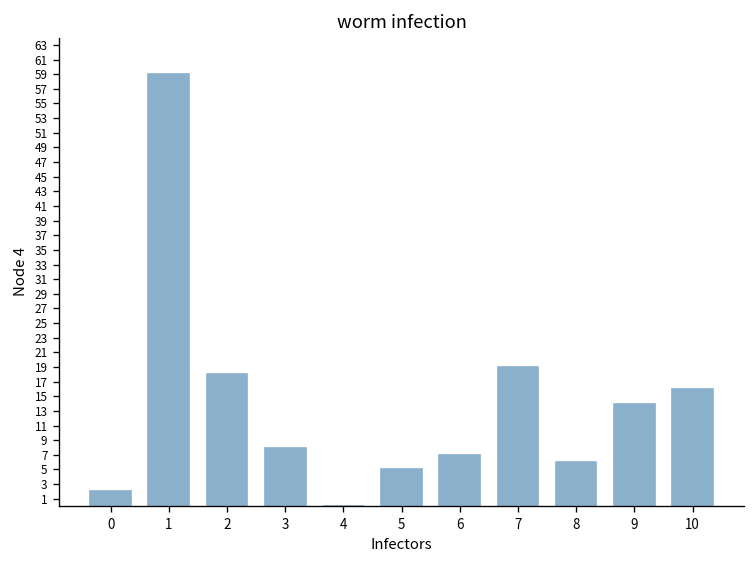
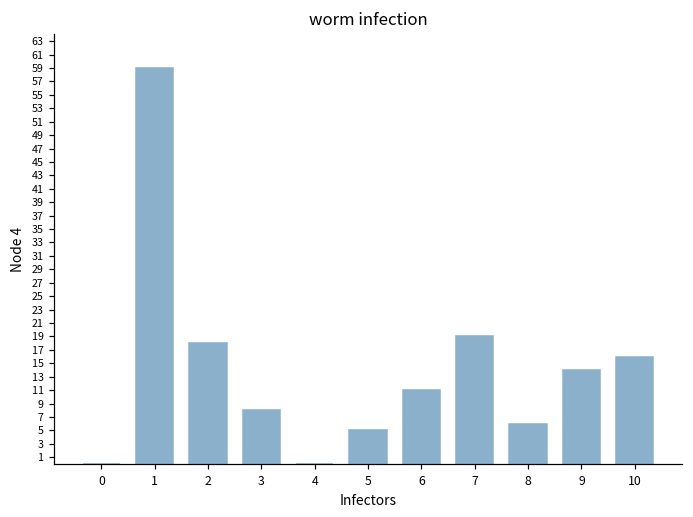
  {
-   "0": 2,
+   "0": 0,
    "1": 59,
    "2": 18,
    "3": 8,
    "4": 0,
    "5": 5,
-   "6": 7,
+   "6": 11,
    "7": 19,
    "8": 6,
    "9": 14,
    "10": 16
  }
